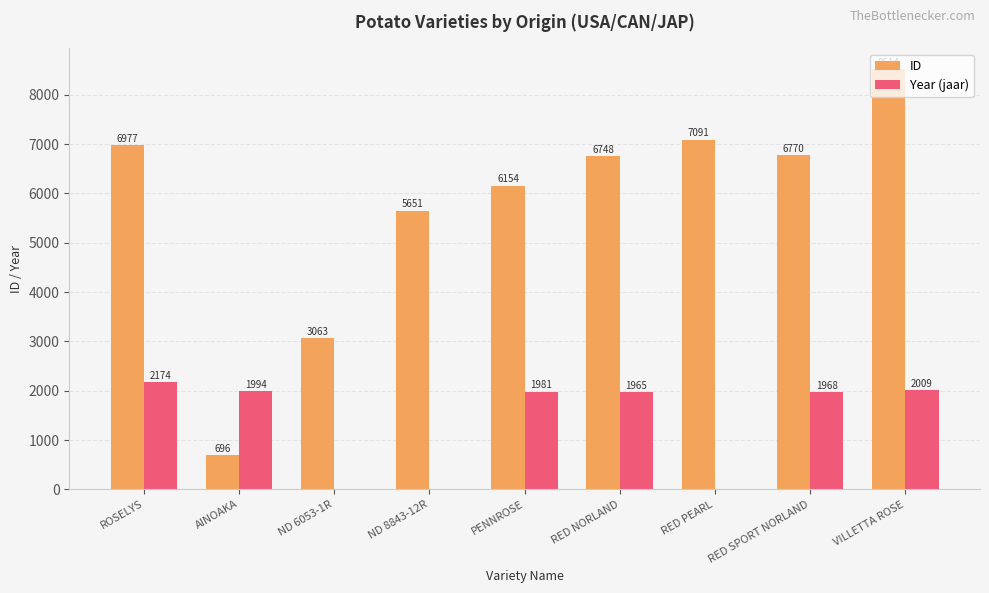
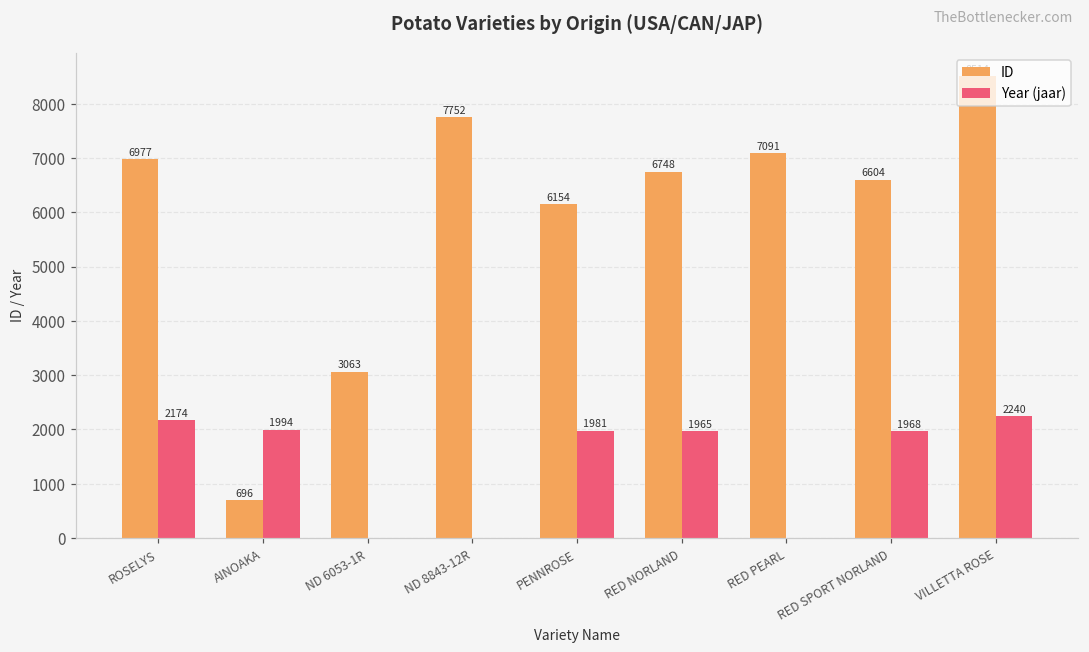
  {
    "ID": {
      "ROSELYS": 6977,
      "AINOAKA": 696,
      "ND 6053-1R": 3063,
-     "ND 8843-12R": 5651,
+     "ND 8843-12R": 7752,
      "PENNROSE": 6154,
      "RED NORLAND": 6748,
      "RED PEARL": 7091,
-     "RED SPORT NORLAND": 6770
+     "RED SPORT NORLAND": 6604
    },
    "Year (jaar)": {
      "ROSELYS": 2174,
      "AINOAKA": 1994,
      "PENNROSE": 1981,
      "RED NORLAND": 1965,
      "RED SPORT NORLAND": 1968,
-     "VILLETTA ROSE": 2009
+     "VILLETTA ROSE": 2240
    }
  }
